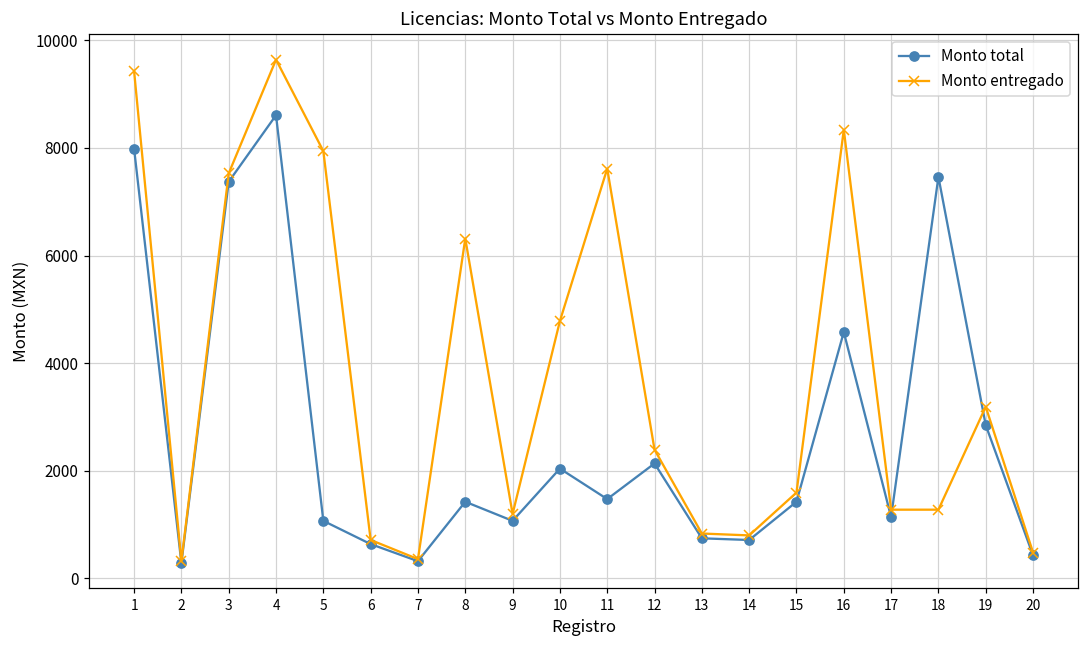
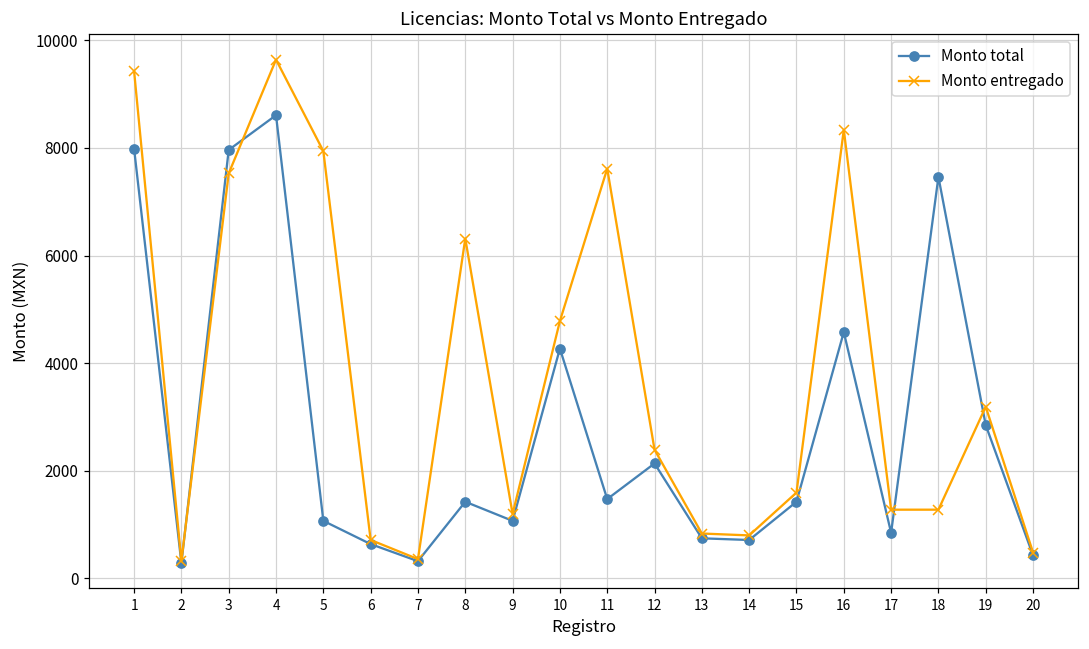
  {
    "Monto total": {
      "1": 8000,
-     "3": 7400,
+     "3": 8000,
      "4": 8600,
      "5": 1100,
      "6": 600,
      "8": 1400,
      "9": 1100,
-     "10": 2000,
+     "10": 4300,
      "11": 1500,
      "12": 2100,
      "13": 700,
      "14": 700,
      "15": 1400,
      "16": 4600,
-     "17": 1100,
+     "17": 800,
      "18": 7500,
      "19": 2800
    },
    "Monto entregado": {
      "1": 9400,
      "3": 7500,
      "4": 9600,
      "5": 7900,
      "6": 700,
      "8": 6300,
      "9": 1200,
      "10": 4800,
      "11": 7600,
      "12": 2400,
      "13": 800,
      "14": 800,
      "15": 1600,
      "16": 8300,
      "17": 1300,
      "18": 1300,
      "19": 3200
    }
  }
